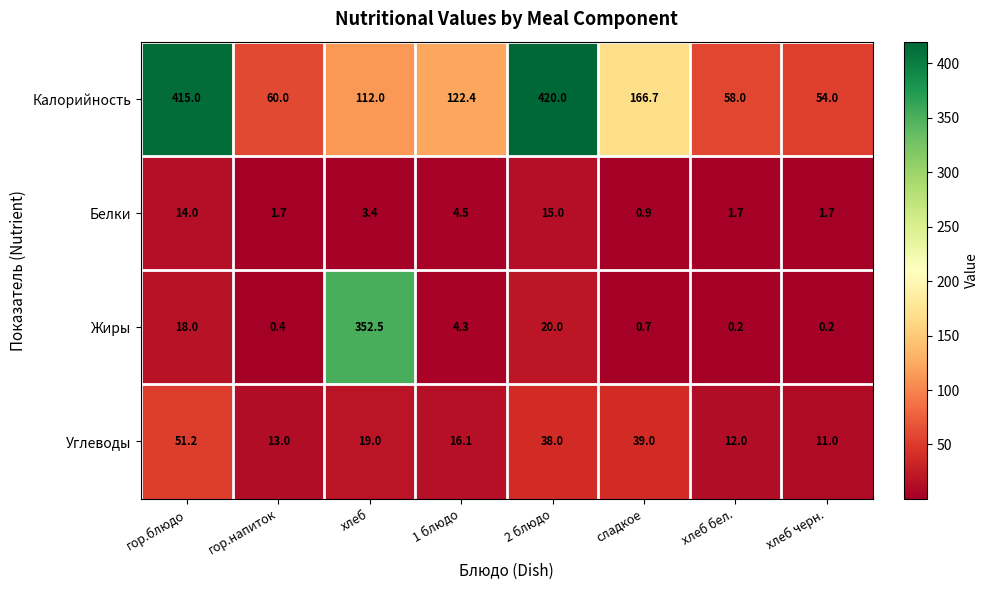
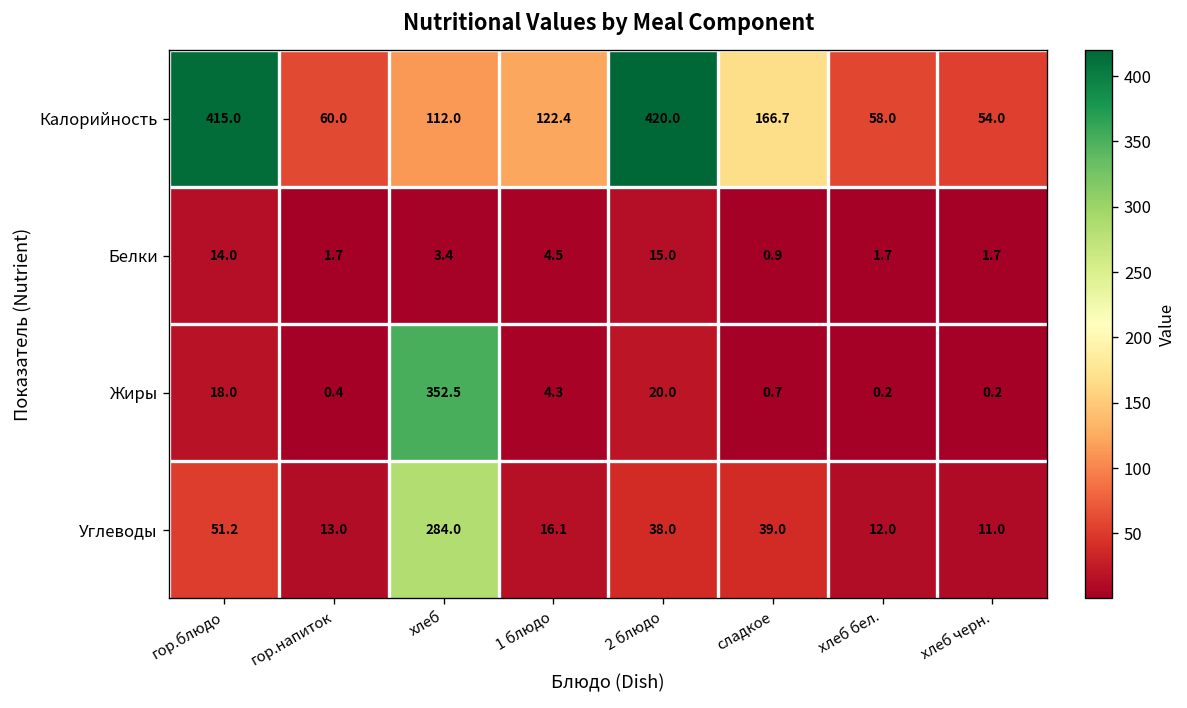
  {
    "Калорийность": {
      "гор.блюдо": 415.0,
      "гор.напиток": 60.0,
      "хлеб": 112.0,
      "1 блюдо": 122.4,
      "2 блюдо": 420.0,
      "сладкое": 166.7,
      "хлеб бел.": 58.0,
      "хлеб черн.": 54.0
    },
    "Белки": {
      "гор.блюдо": 14.0,
      "гор.напиток": 1.7,
      "хлеб": 3.4,
      "1 блюдо": 4.5,
      "2 блюдо": 15.0,
      "сладкое": 0.9,
      "хлеб бел.": 1.7,
      "хлеб черн.": 1.7
    },
    "Жиры": {
      "гор.блюдо": 18.0,
      "гор.напиток": 0.4,
      "хлеб": 352.5,
      "1 блюдо": 4.3,
      "2 блюдо": 20.0,
      "сладкое": 0.7,
      "хлеб бел.": 0.2,
      "хлеб черн.": 0.2
    },
    "Углеводы": {
      "гор.блюдо": 51.2,
      "гор.напиток": 13.0,
-     "хлеб": 19.0,
+     "хлеб": 284.0,
      "1 блюдо": 16.1,
      "2 блюдо": 38.0,
      "сладкое": 39.0,
      "хлеб бел.": 12.0,
      "хлеб черн.": 11.0
    }
  }
